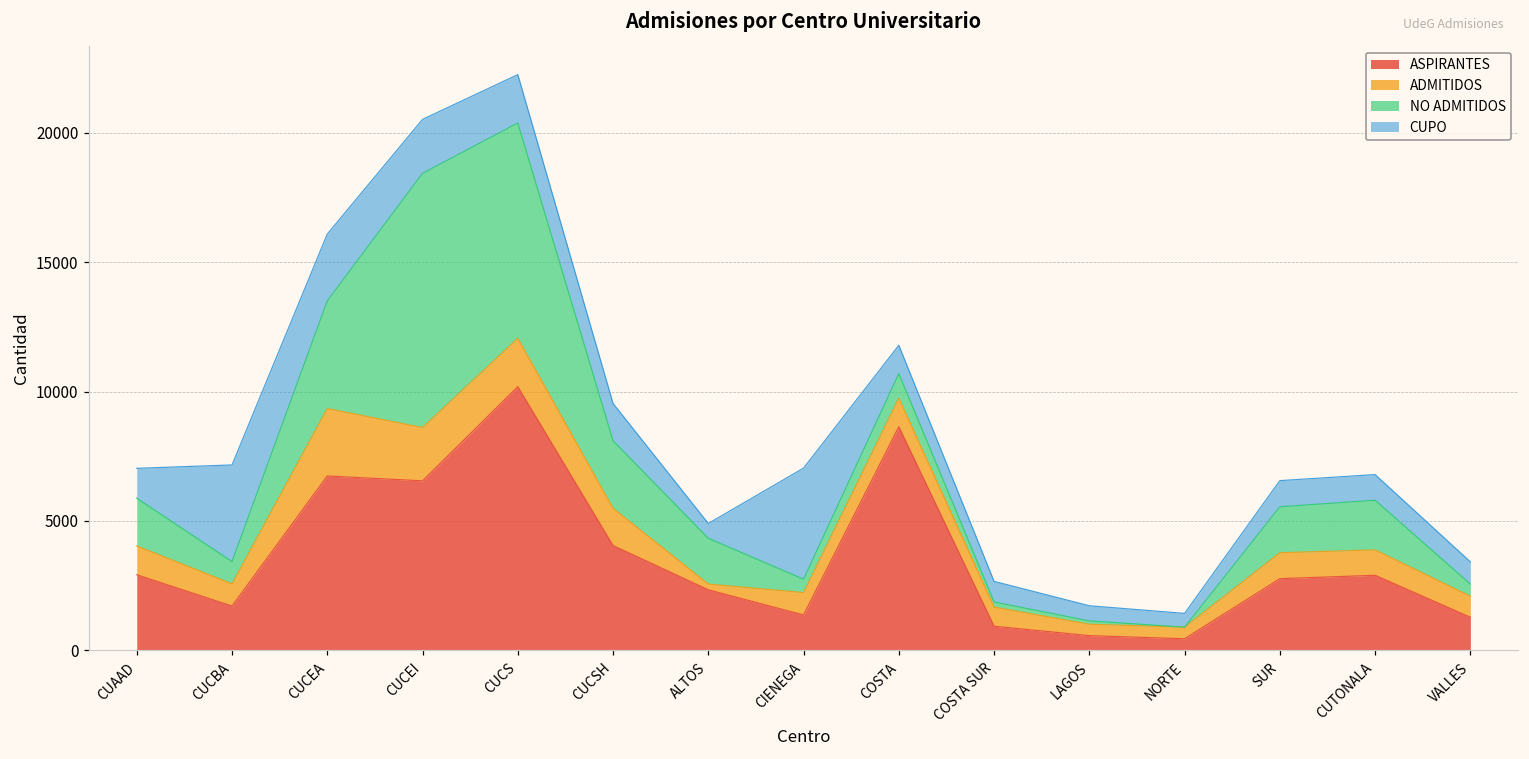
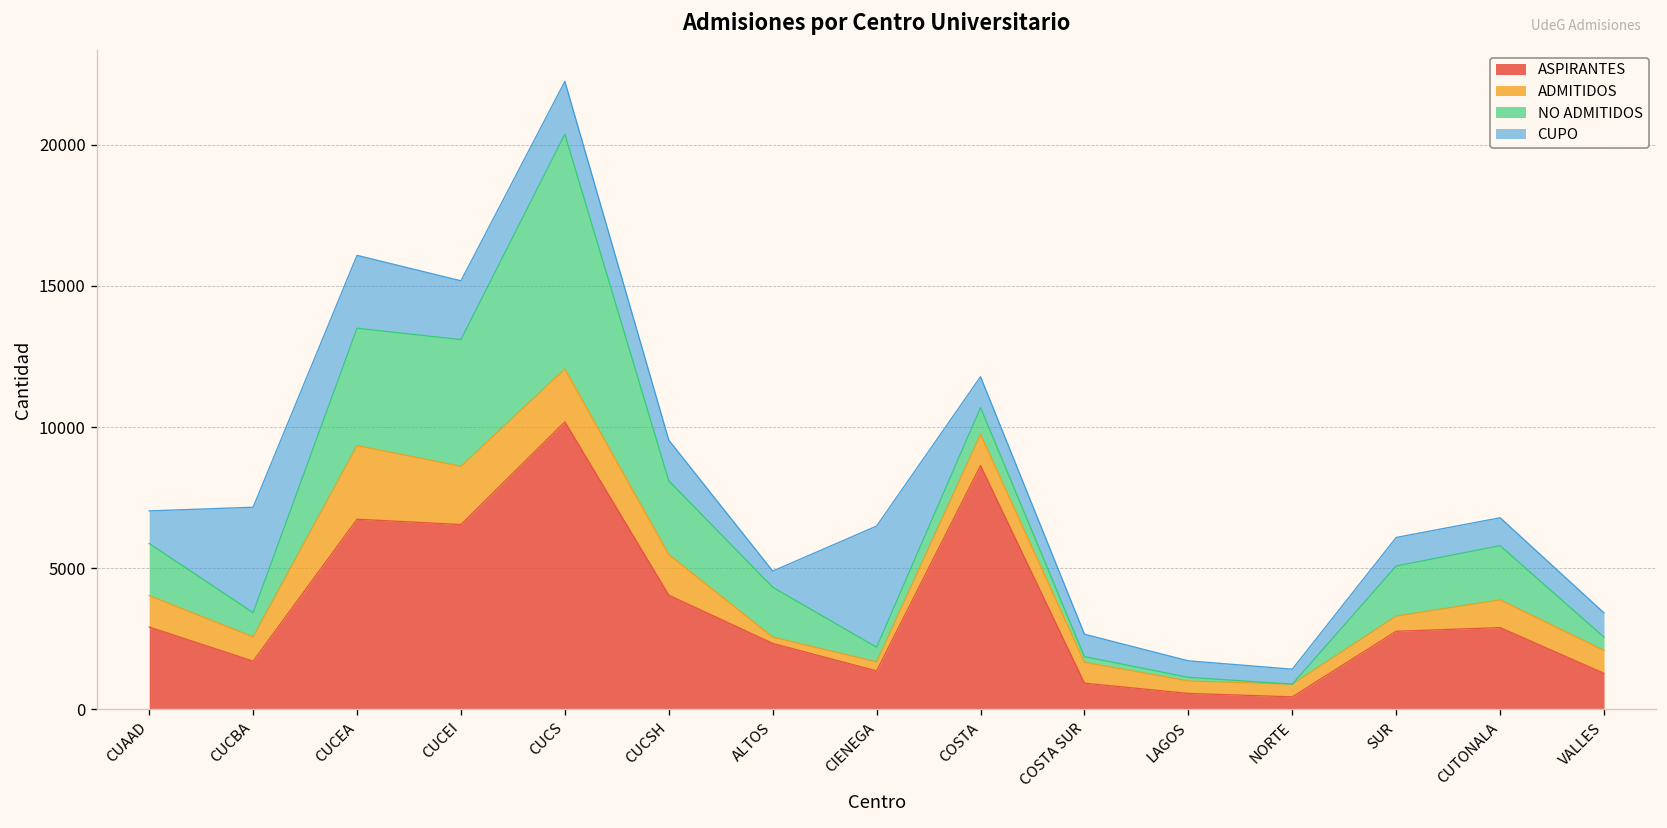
  {
    "ASPIRANTES": {
      "CUAAD": 2900,
      "CUCBA": 1700,
      "CUCEA": 6700,
      "CUCEI": 6500,
      "CUCS": 10200,
      "CUCSH": 4000,
      "ALTOS": 2300,
      "CIENEGA": 1400,
      "COSTA": 8600,
      "COSTA SUR": 900,
      "LAGOS": 600,
      "NORTE": 400,
      "SUR": 2800,
      "CUTONALA": 2900,
      "VALLES": 1300
    },
    "ADMITIDOS": {
      "CUAAD": 1100,
      "CUCBA": 900,
      "CUCEA": 2600,
      "CUCEI": 2100,
      "CUCS": 1900,
      "CUCSH": 1400,
      "ALTOS": 200,
-     "CIENEGA": 900,
+     "CIENEGA": 300,
      "COSTA": 1100,
      "COSTA SUR": 700,
      "LAGOS": 400,
-     "SUR": 1000,
+     "SUR": 500,
      "CUTONALA": 1000,
      "VALLES": 800
    },
    "NO ADMITIDOS": {
      "CUAAD": 1800,
      "CUCBA": 900,
      "CUCEA": 4200,
-     "CUCEI": 9800,
+     "CUCEI": 4500,
      "CUCS": 8300,
      "CUCSH": 2600,
      "ALTOS": 1800,
      "CIENEGA": 500,
      "COSTA": 900,
      "COSTA SUR": 200,
      "LAGOS": 100,
      "SUR": 1800,
      "CUTONALA": 1900,
      "VALLES": 500
    },
    "CUPO": {
      "CUAAD": 1200,
      "CUCBA": 3700,
      "CUCEA": 2600,
      "CUCEI": 2100,
      "CUCS": 1900,
      "CUCSH": 1400,
      "ALTOS": 600,
      "CIENEGA": 4300,
      "COSTA": 1100,
      "COSTA SUR": 800,
      "LAGOS": 600,
      "NORTE": 500,
      "SUR": 1000,
      "CUTONALA": 1000,
      "VALLES": 900
    }
  }
